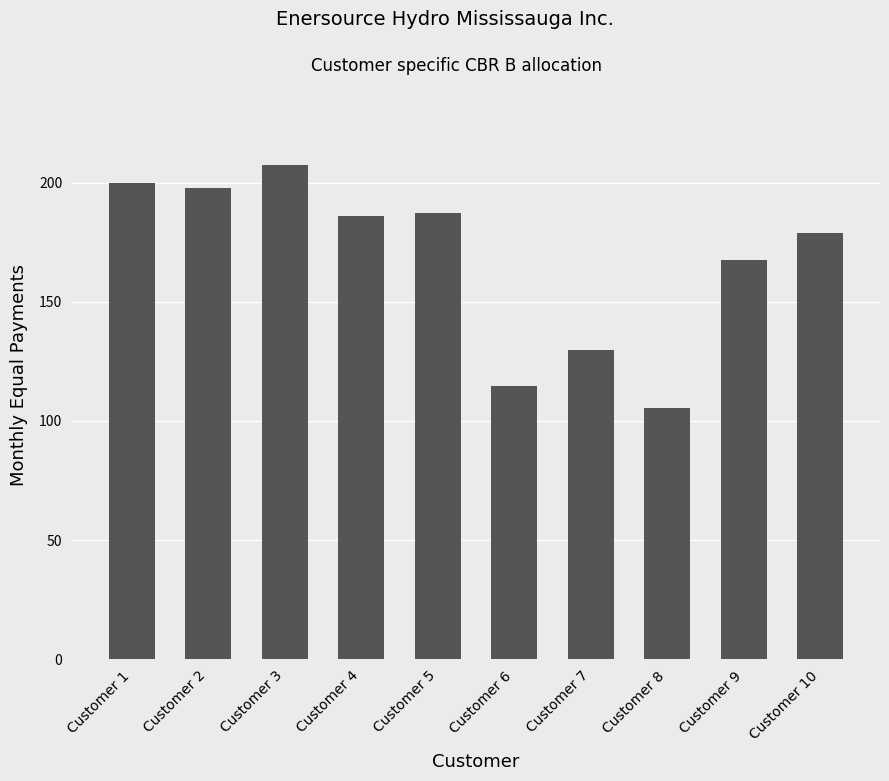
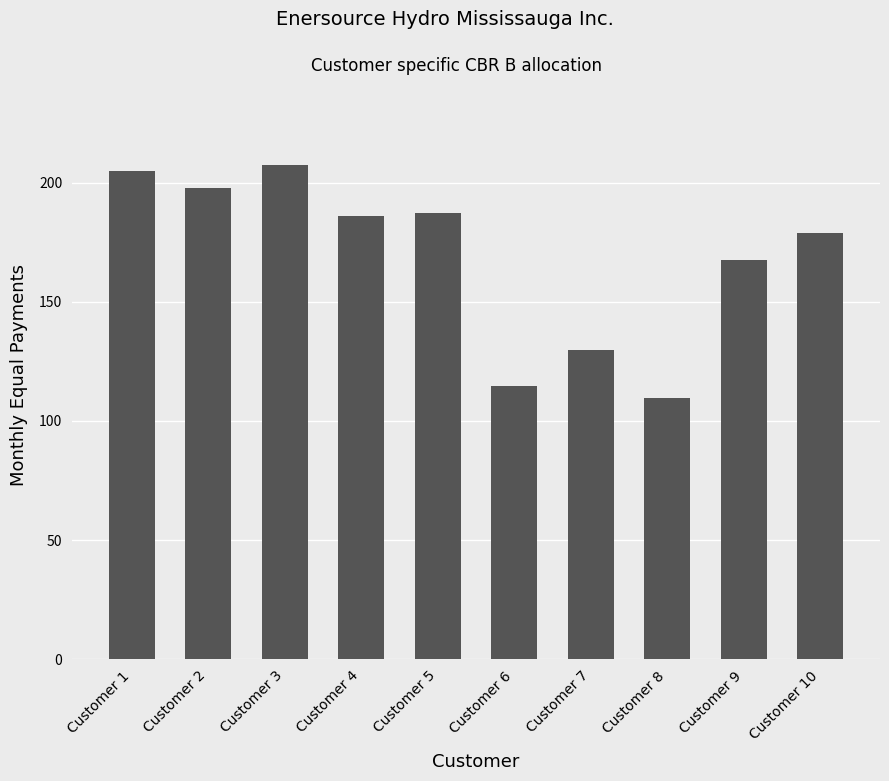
  {
-   "Customer 1": 200,
+   "Customer 1": 205,
    "Customer 2": 198,
    "Customer 3": 207,
    "Customer 4": 186,
    "Customer 5": 187,
    "Customer 6": 115,
    "Customer 7": 130,
-   "Customer 8": 105,
+   "Customer 8": 110,
    "Customer 9": 168,
    "Customer 10": 179
  }
